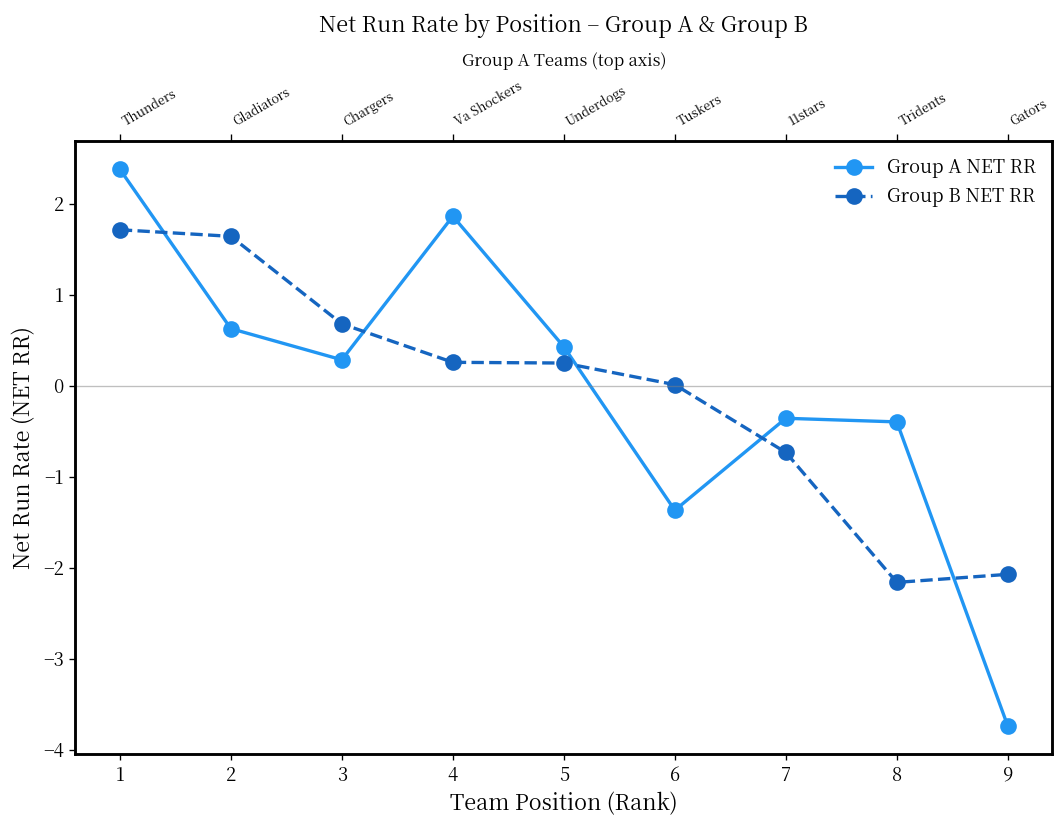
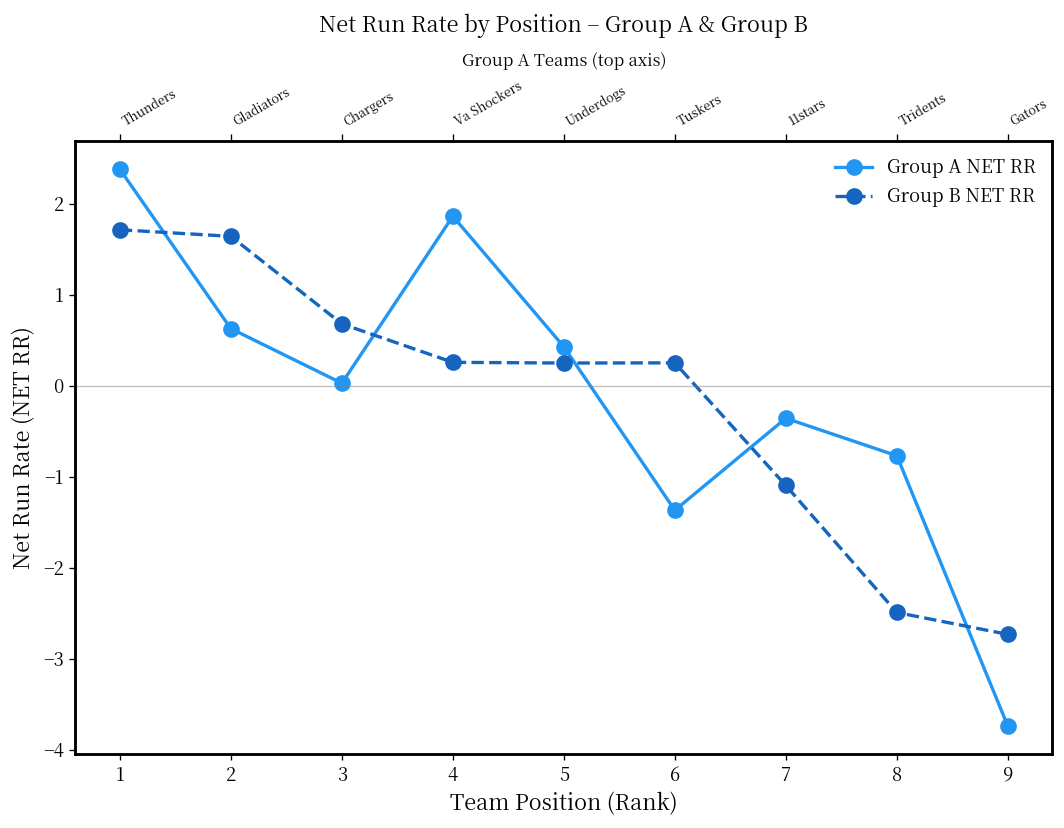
  {
    "Group A NET RR": {
      "1": 2.4,
      "2": 0.6,
-     "3": 0.3,
+     "3": 0.0,
      "4": 1.9,
      "5": 0.4,
      "6": -1.4,
      "7": -0.4,
-     "8": -0.4,
+     "8": -0.8,
      "9": -3.7
    },
    "Group B NET RR": {
      "1": 1.7,
      "2": 1.6,
      "3": 0.7,
      "4": 0.3,
      "5": 0.2,
-     "6": 0.0,
-     "7": -0.7,
-     "8": -2.2,
-     "9": -2.1
+     "6": 0.3,
+     "7": -1.1,
+     "8": -2.5,
+     "9": -2.7
    }
  }
